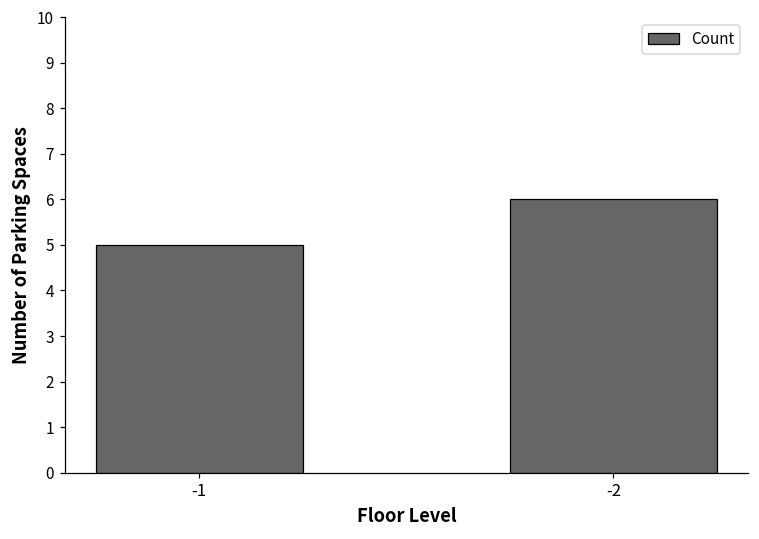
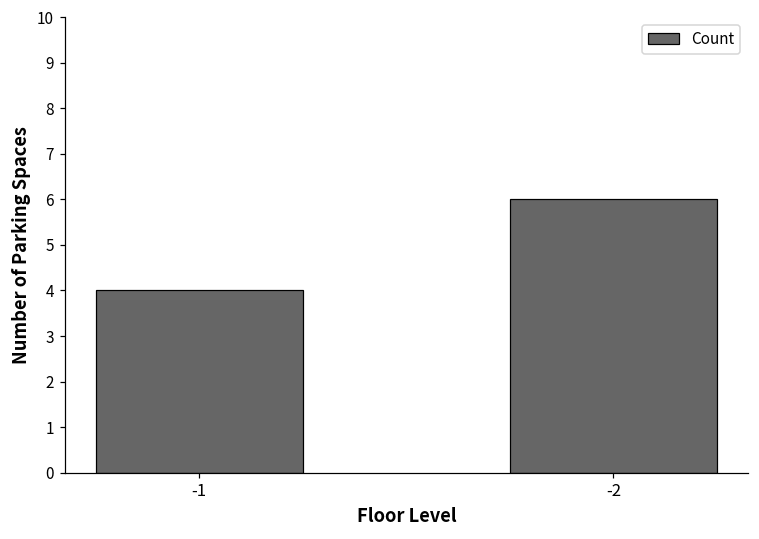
  {
-   "-1": 5,
+   "-1": 4,
    "-2": 6
  }
